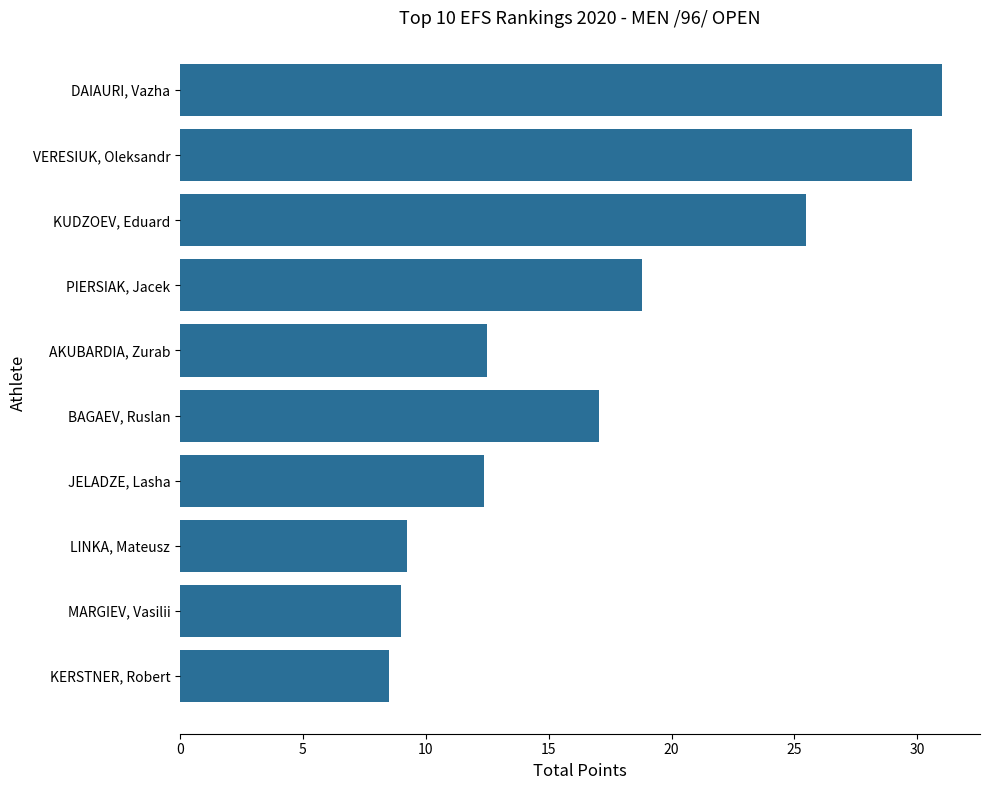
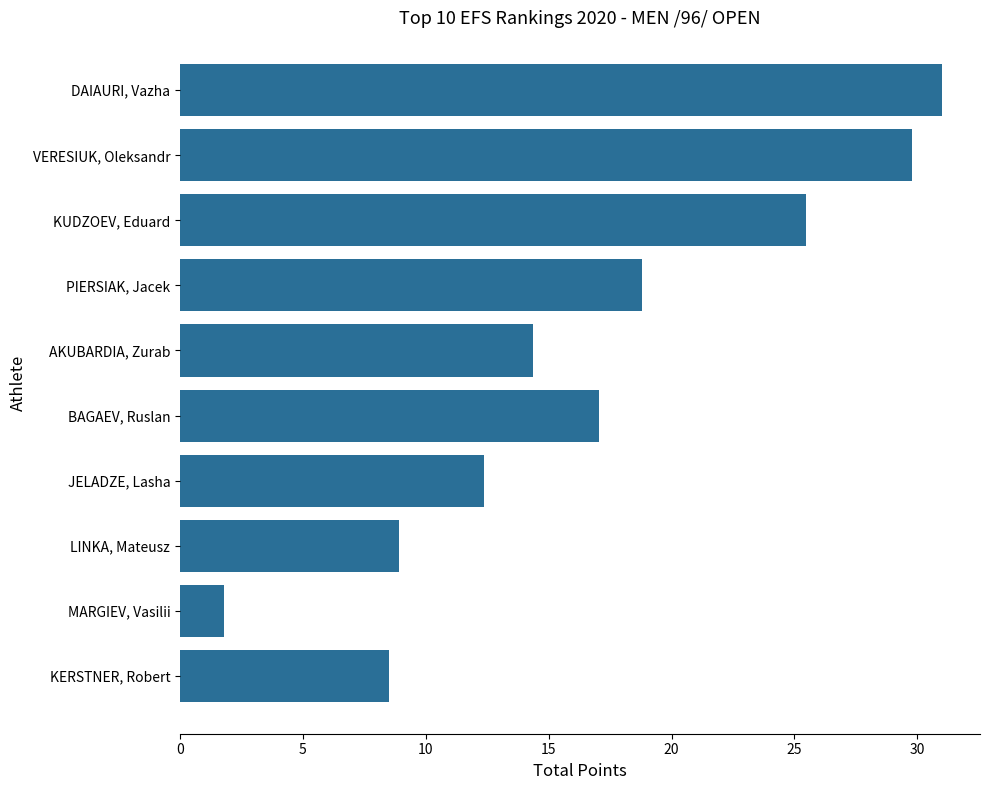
  {
    "DAIAURI, Vazha": 31.0,
    "VERESIUK, Oleksandr": 29.8,
    "KUDZOEV, Eduard": 25.5,
    "PIERSIAK, Jacek": 18.8,
-   "AKUBARDIA, Zurab": 12.5,
+   "AKUBARDIA, Zurab": 14.4,
    "BAGAEV, Ruslan": 17.1,
    "JELADZE, Lasha": 12.4,
-   "LINKA, Mateusz": 9.3,
-   "MARGIEV, Vasilii": 9.0,
+   "LINKA, Mateusz": 8.9,
+   "MARGIEV, Vasilii": 1.8,
    "KERSTNER, Robert": 8.5
  }
